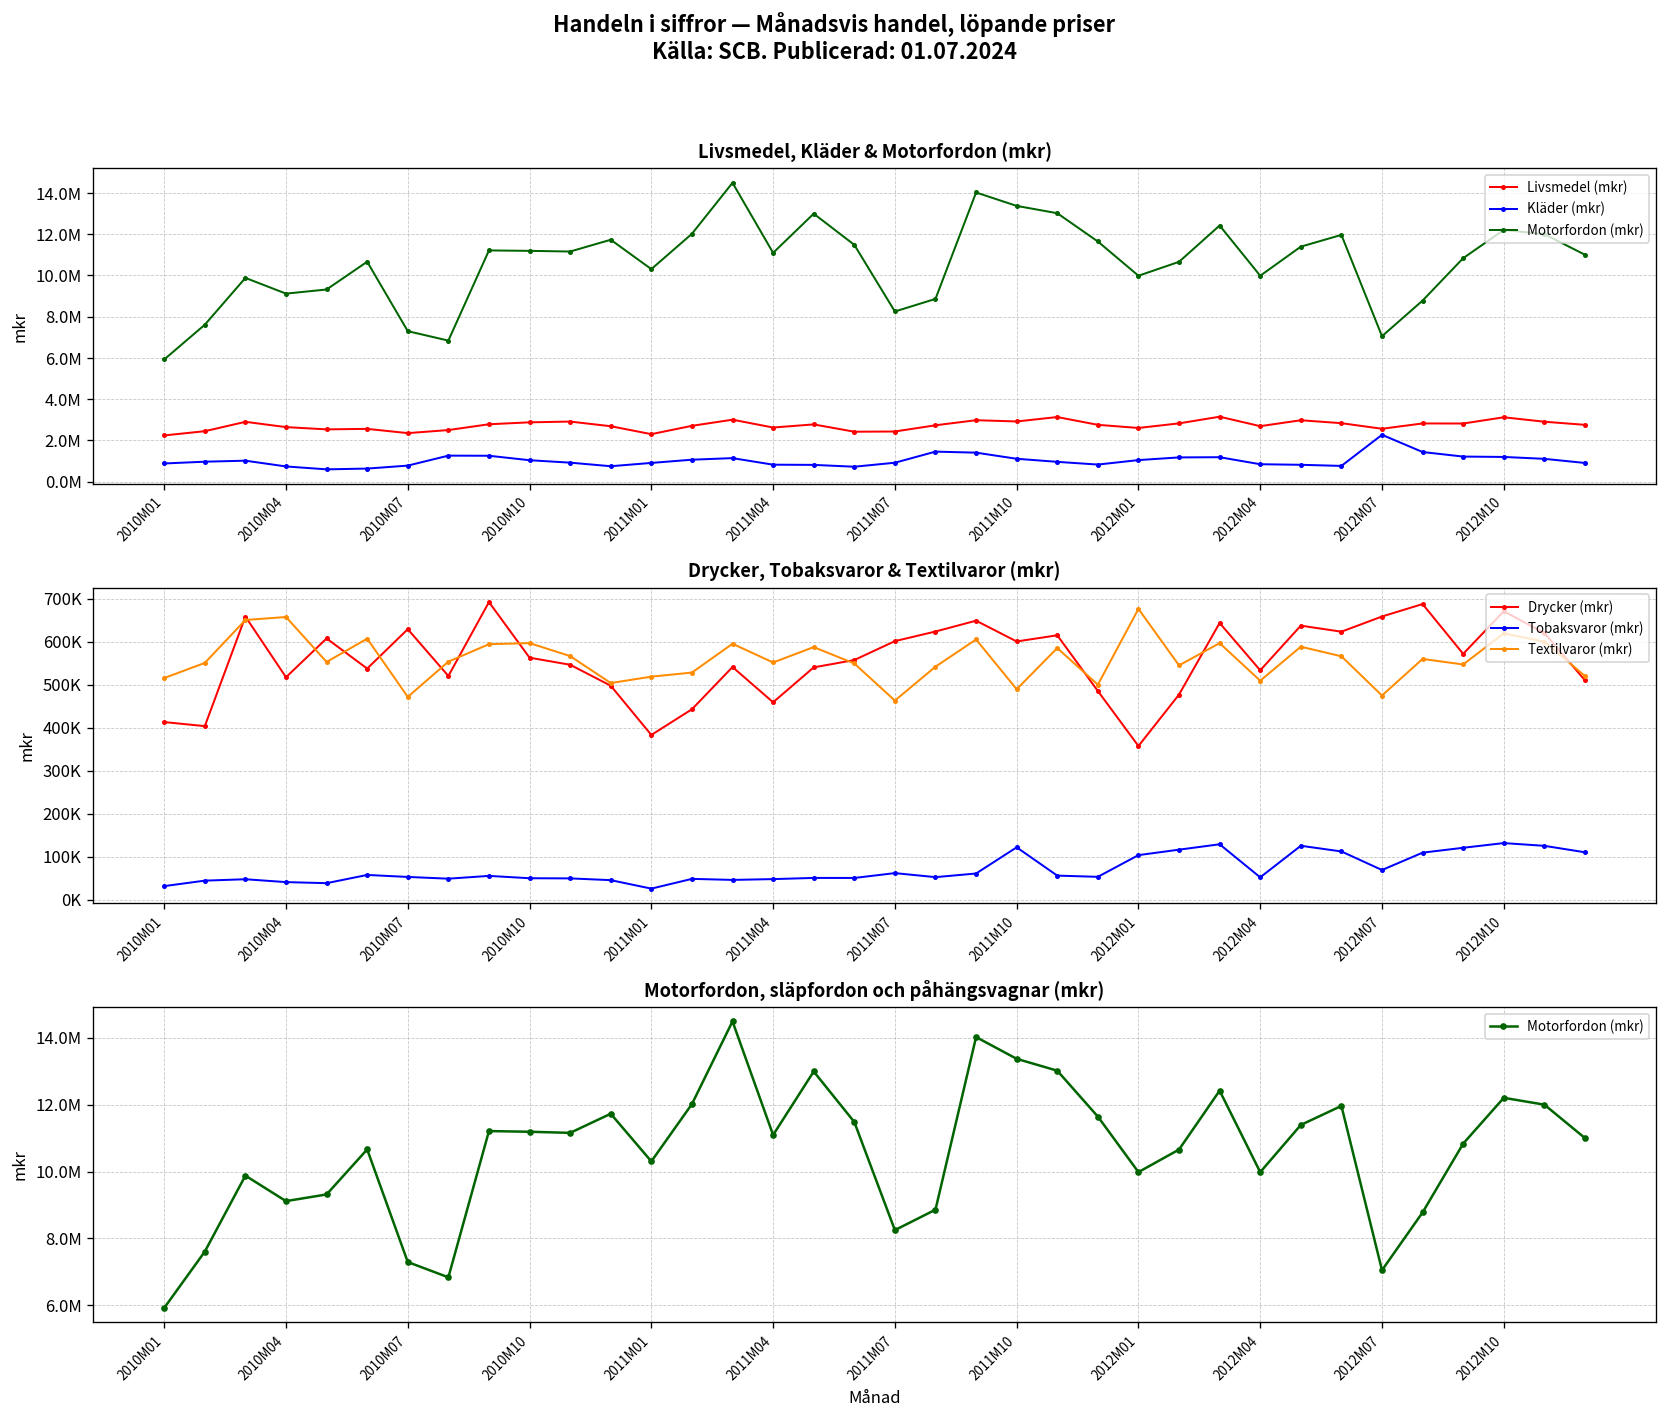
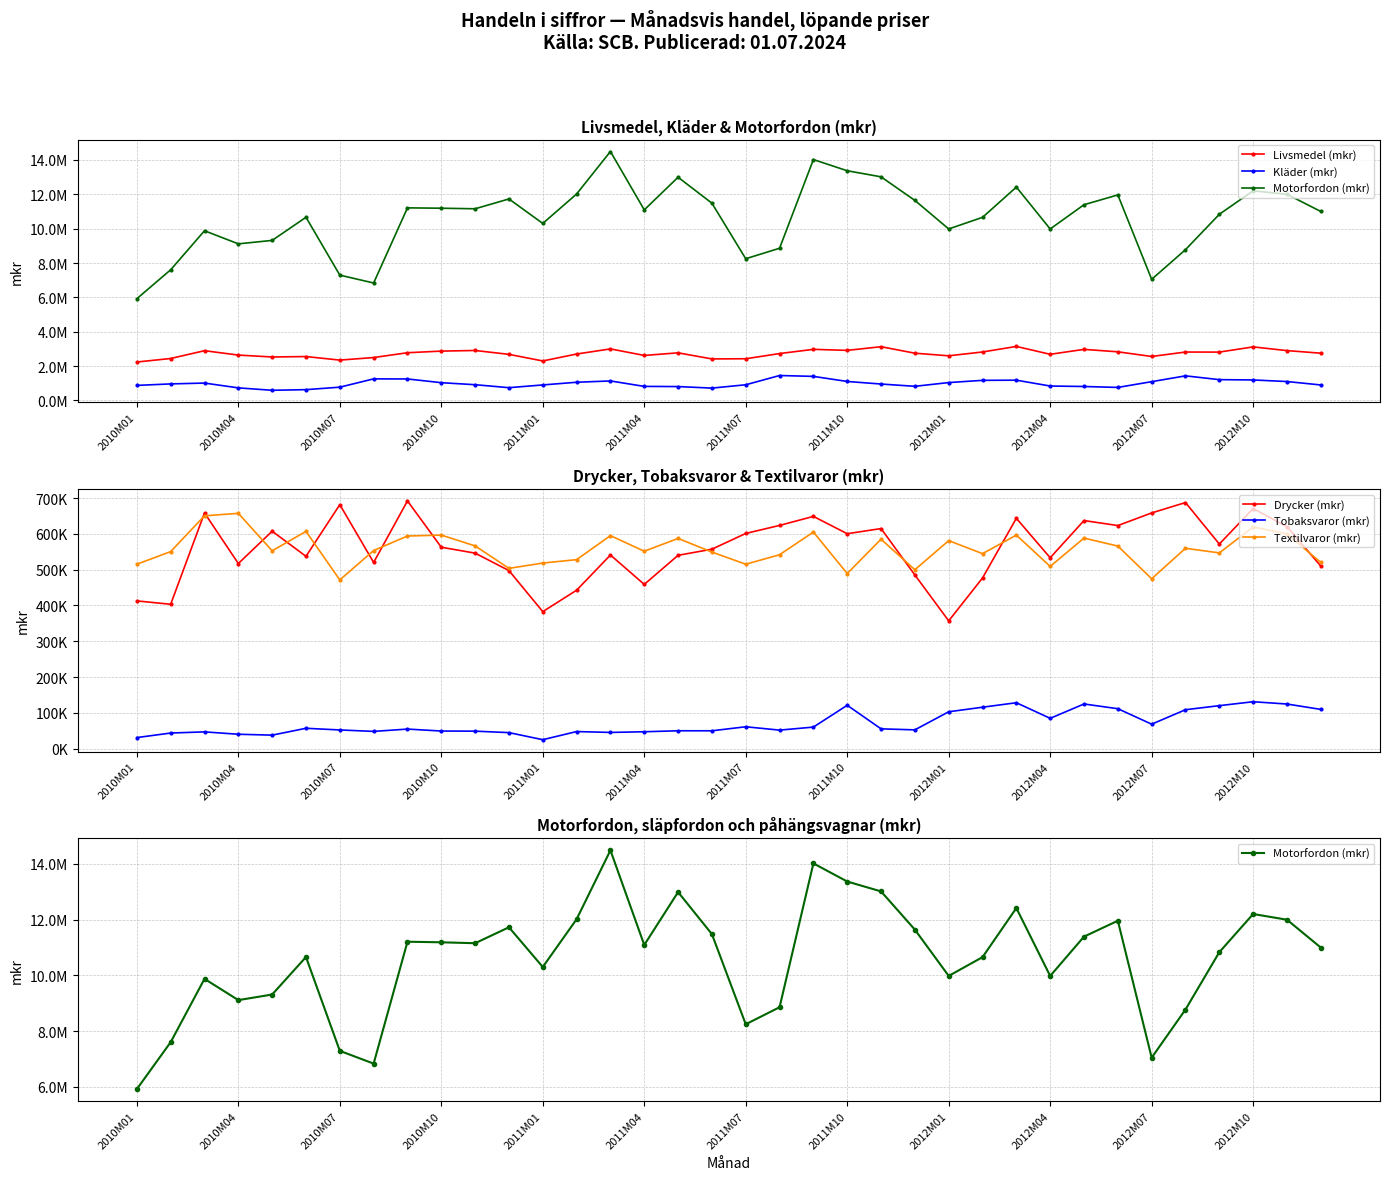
  {
    "Livsmedel, Kläder & Motorfordon (mkr)": {
      "Livsmedel (mkr)": {
        "2010M01": 2200000,
        "2010M04": 2600000,
        "2010M07": 2300000,
        "2010M10": 2900000,
        "2011M01": 2300000,
        "2011M04": 2600000,
        "2011M07": 2400000,
        "2011M10": 2900000,
        "2012M01": 2600000,
        "2012M04": 2700000,
        "2012M07": 2600000,
        "2012M10": 3100000
      },
      "Kläder (mkr)": {
        "2010M01": 900000,
        "2010M04": 700000,
        "2010M07": 800000,
        "2010M10": 1000000,
        "2011M01": 900000,
        "2011M04": 800000,
        "2011M07": 900000,
        "2011M10": 1100000,
        "2012M01": 1000000,
        "2012M04": 800000,
-       "2012M07": 2300000,
+       "2012M07": 1100000,
        "2012M10": 1200000
      },
      "Motorfordon (mkr)": {
        "2010M01": 5900000,
        "2010M04": 9100000,
        "2010M07": 7300000,
        "2010M10": 11200000,
        "2011M01": 10300000,
        "2011M04": 11100000,
        "2011M07": 8200000,
        "2011M10": 13400000,
        "2012M01": 10000000,
        "2012M04": 10000000,
        "2012M07": 7000000
      }
    },
    "Drycker, Tobaksvaror & Textilvaror (mkr)": {
      "Drycker (mkr)": {
        "2010M01": 410000,
        "2010M04": 520000,
-       "2010M07": 630000,
+       "2010M07": 680000,
        "2010M10": 560000,
        "2011M01": 380000,
        "2011M04": 460000,
        "2011M07": 600000,
        "2011M10": 600000,
        "2012M01": 360000,
        "2012M04": 530000,
        "2012M07": 660000
      },
      "Tobaksvaror (mkr)": {
        "2010M01": 30000,
        "2010M04": 40000,
        "2010M07": 50000,
        "2010M10": 50000,
        "2011M01": 30000,
        "2011M04": 50000,
        "2011M07": 60000,
        "2011M10": 120000,
        "2012M01": 100000,
-       "2012M04": 50000,
+       "2012M04": 90000,
        "2012M07": 70000,
        "2012M10": 130000
      },
      "Textilvaror (mkr)": {
        "2010M01": 520000,
        "2010M04": 660000,
        "2010M07": 470000,
        "2010M10": 600000,
        "2011M01": 520000,
        "2011M04": 550000,
-       "2011M07": 460000,
+       "2011M07": 520000,
        "2011M10": 490000,
-       "2012M01": 680000,
+       "2012M01": 580000,
        "2012M04": 510000,
        "2012M07": 470000
      }
    },
    "Motorfordon, släpfordon och påhängsvagnar (mkr)": {
      "2010M01": 5900000,
      "2010M04": 9100000,
      "2010M07": 7300000,
      "2010M10": 11200000,
      "2011M01": 10300000,
      "2011M04": 11100000,
      "2011M07": 8200000,
      "2011M10": 13400000,
      "2012M01": 10000000,
      "2012M04": 10000000,
      "2012M07": 7000000,
      "2012M10": 12200000
    }
  }
